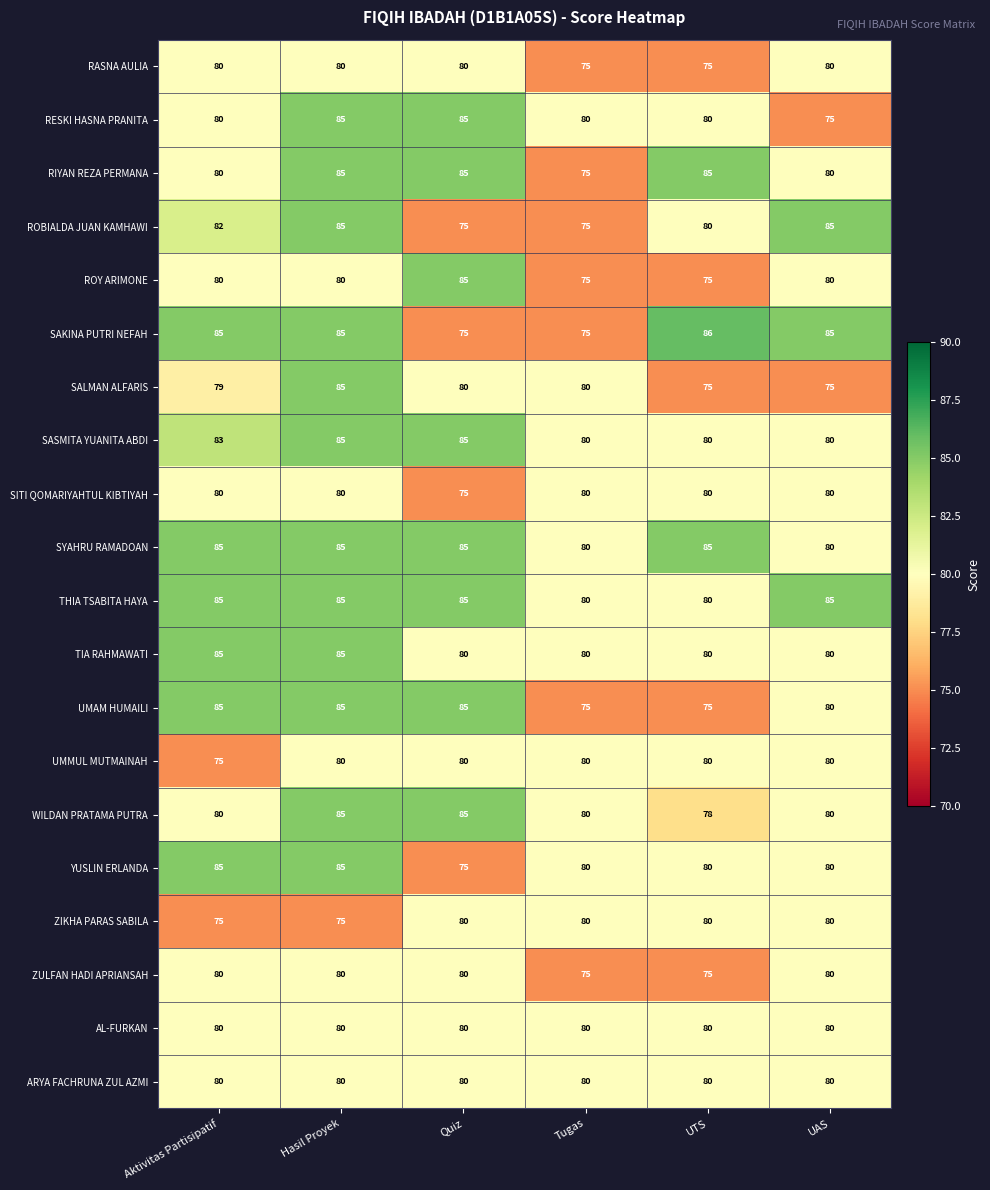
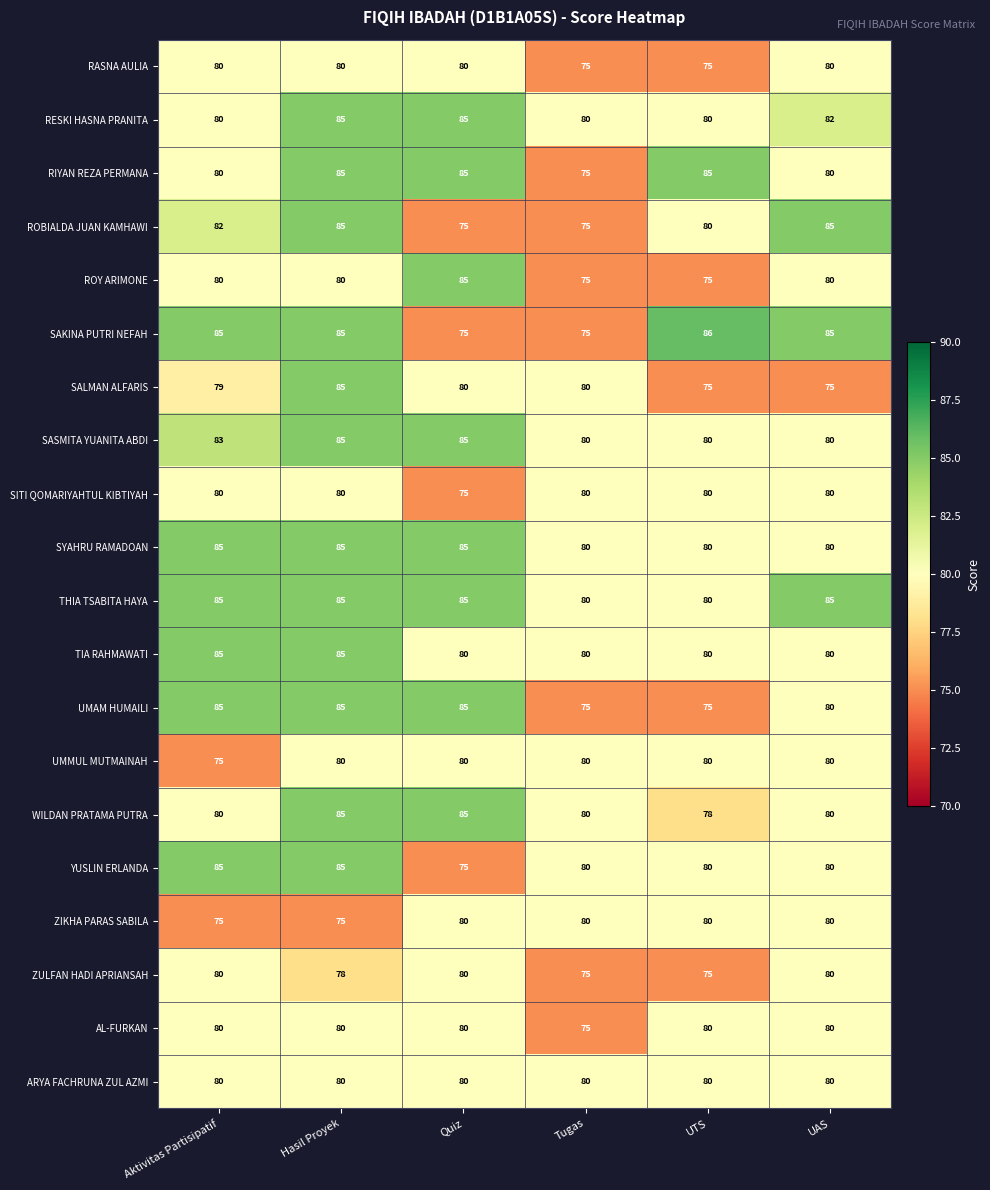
  {
    "RASNA AULIA": {
      "Aktivitas Partisipatif": 80,
      "Hasil Proyek": 80,
      "Quiz": 80,
      "Tugas": 75,
      "UTS": 75,
      "UAS": 80
    },
    "RESKI HASNA PRANITA": {
      "Aktivitas Partisipatif": 80,
      "Hasil Proyek": 85,
      "Quiz": 85,
      "Tugas": 80,
      "UTS": 80,
-     "UAS": 75
+     "UAS": 82
    },
    "RIYAN REZA PERMANA": {
      "Aktivitas Partisipatif": 80,
      "Hasil Proyek": 85,
      "Quiz": 85,
      "Tugas": 75,
      "UTS": 85,
      "UAS": 80
    },
    "ROBIALDA JUAN KAMHAWI": {
      "Aktivitas Partisipatif": 82,
      "Hasil Proyek": 85,
      "Quiz": 75,
      "Tugas": 75,
      "UTS": 80,
      "UAS": 85
    },
    "ROY ARIMONE": {
      "Aktivitas Partisipatif": 80,
      "Hasil Proyek": 80,
      "Quiz": 85,
      "Tugas": 75,
      "UTS": 75,
      "UAS": 80
    },
    "SAKINA PUTRI NEFAH": {
      "Aktivitas Partisipatif": 85,
      "Hasil Proyek": 85,
      "Quiz": 75,
      "Tugas": 75,
      "UTS": 86,
      "UAS": 85
    },
    "SALMAN ALFARIS": {
      "Aktivitas Partisipatif": 79,
      "Hasil Proyek": 85,
      "Quiz": 80,
      "Tugas": 80,
      "UTS": 75,
      "UAS": 75
    },
    "SASMITA YUANITA ABDI": {
      "Aktivitas Partisipatif": 83,
      "Hasil Proyek": 85,
      "Quiz": 85,
      "Tugas": 80,
      "UTS": 80,
      "UAS": 80
    },
    "SITI QOMARIYAHTUL KIBTIYAH": {
      "Aktivitas Partisipatif": 80,
      "Hasil Proyek": 80,
      "Quiz": 75,
      "Tugas": 80,
      "UTS": 80,
      "UAS": 80
    },
    "SYAHRU RAMADOAN": {
      "Aktivitas Partisipatif": 85,
      "Hasil Proyek": 85,
      "Quiz": 85,
      "Tugas": 80,
-     "UTS": 85,
+     "UTS": 80,
      "UAS": 80
    },
    "THIA TSABITA HAYA": {
      "Aktivitas Partisipatif": 85,
      "Hasil Proyek": 85,
      "Quiz": 85,
      "Tugas": 80,
      "UTS": 80,
      "UAS": 85
    },
    "TIA RAHMAWATI": {
      "Aktivitas Partisipatif": 85,
      "Hasil Proyek": 85,
      "Quiz": 80,
      "Tugas": 80,
      "UTS": 80,
      "UAS": 80
    },
    "UMAM HUMAILI": {
      "Aktivitas Partisipatif": 85,
      "Hasil Proyek": 85,
      "Quiz": 85,
      "Tugas": 75,
      "UTS": 75,
      "UAS": 80
    },
    "UMMUL MUTMAINAH": {
      "Aktivitas Partisipatif": 75,
      "Hasil Proyek": 80,
      "Quiz": 80,
      "Tugas": 80,
      "UTS": 80,
      "UAS": 80
    },
    "WILDAN PRATAMA PUTRA": {
      "Aktivitas Partisipatif": 80,
      "Hasil Proyek": 85,
      "Quiz": 85,
      "Tugas": 80,
      "UTS": 78,
      "UAS": 80
    },
    "YUSLIN ERLANDA": {
      "Aktivitas Partisipatif": 85,
      "Hasil Proyek": 85,
      "Quiz": 75,
      "Tugas": 80,
      "UTS": 80,
      "UAS": 80
    },
    "ZIKHA PARAS SABILA": {
      "Aktivitas Partisipatif": 75,
      "Hasil Proyek": 75,
      "Quiz": 80,
      "Tugas": 80,
      "UTS": 80,
      "UAS": 80
    },
    "ZULFAN HADI APRIANSAH": {
      "Aktivitas Partisipatif": 80,
-     "Hasil Proyek": 80,
+     "Hasil Proyek": 78,
      "Quiz": 80,
      "Tugas": 75,
      "UTS": 75,
      "UAS": 80
    },
    "AL-FURKAN": {
      "Aktivitas Partisipatif": 80,
      "Hasil Proyek": 80,
      "Quiz": 80,
-     "Tugas": 80,
+     "Tugas": 75,
      "UTS": 80,
      "UAS": 80
    },
    "ARYA FACHRUNA ZUL AZMI": {
      "Aktivitas Partisipatif": 80,
      "Hasil Proyek": 80,
      "Quiz": 80,
      "Tugas": 80,
      "UTS": 80,
      "UAS": 80
    }
  }
